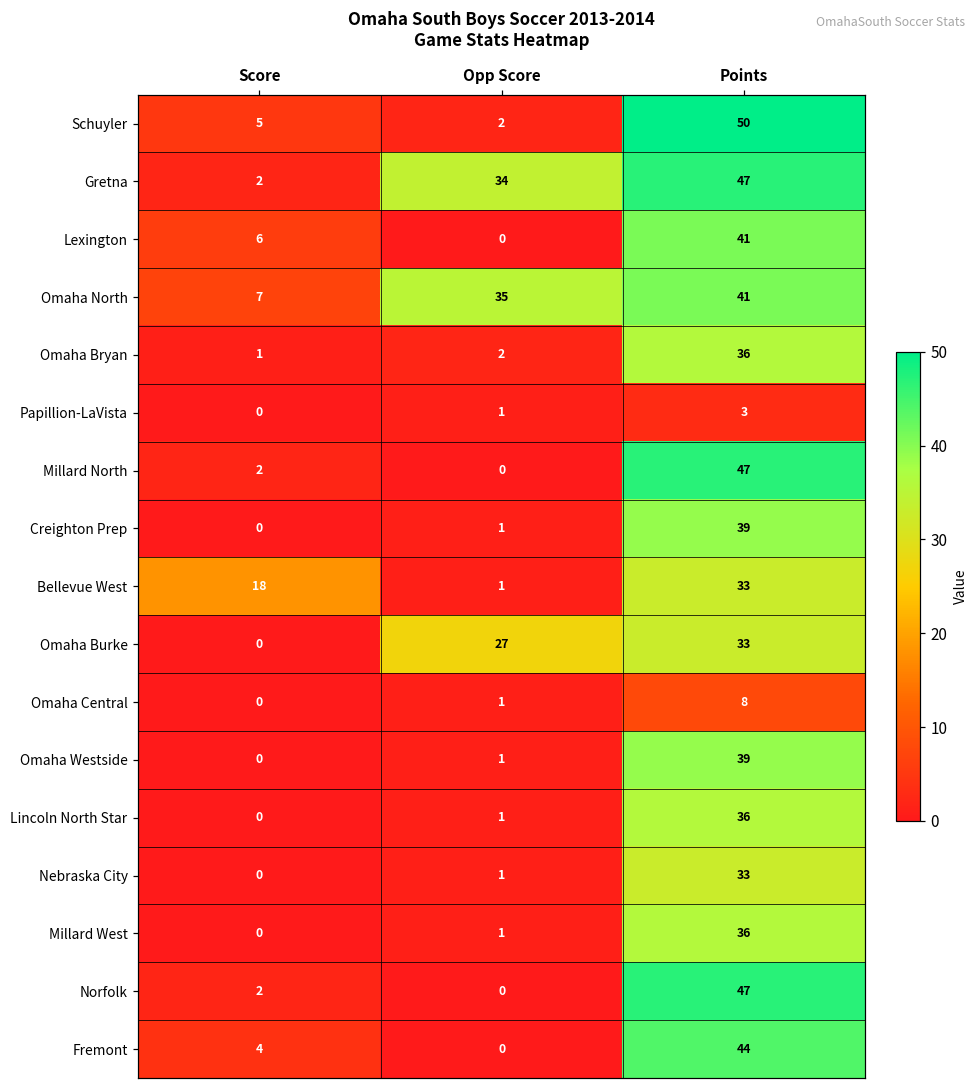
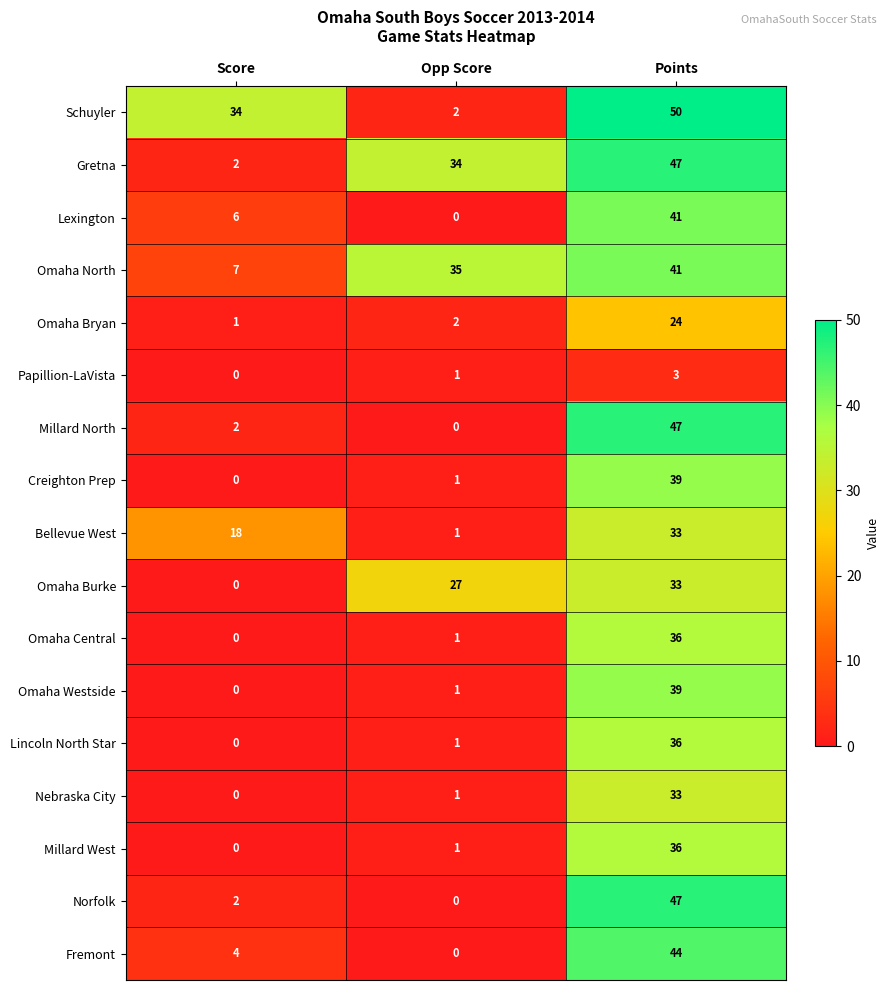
  {
    "Schuyler": {
-     "Score": 5,
+     "Score": 34,
      "Opp Score": 2,
      "Points": 50
    },
    "Gretna": {
      "Score": 2,
      "Opp Score": 34,
      "Points": 47
    },
    "Lexington": {
      "Score": 6,
      "Opp Score": 0,
      "Points": 41
    },
    "Omaha North": {
      "Score": 7,
      "Opp Score": 35,
      "Points": 41
    },
    "Omaha Bryan": {
      "Score": 1,
      "Opp Score": 2,
-     "Points": 36
+     "Points": 24
    },
    "Papillion-LaVista": {
      "Score": 0,
      "Opp Score": 1,
      "Points": 3
    },
    "Millard North": {
      "Score": 2,
      "Opp Score": 0,
      "Points": 47
    },
    "Creighton Prep": {
      "Score": 0,
      "Opp Score": 1,
      "Points": 39
    },
    "Bellevue West": {
      "Score": 18,
      "Opp Score": 1,
      "Points": 33
    },
    "Omaha Burke": {
      "Score": 0,
      "Opp Score": 27,
      "Points": 33
    },
    "Omaha Central": {
      "Score": 0,
      "Opp Score": 1,
-     "Points": 8
+     "Points": 36
    },
    "Omaha Westside": {
      "Score": 0,
      "Opp Score": 1,
      "Points": 39
    },
    "Lincoln North Star": {
      "Score": 0,
      "Opp Score": 1,
      "Points": 36
    },
    "Nebraska City": {
      "Score": 0,
      "Opp Score": 1,
      "Points": 33
    },
    "Millard West": {
      "Score": 0,
      "Opp Score": 1,
      "Points": 36
    },
    "Norfolk": {
      "Score": 2,
      "Opp Score": 0,
      "Points": 47
    },
    "Fremont": {
      "Score": 4,
      "Opp Score": 0,
      "Points": 44
    }
  }
